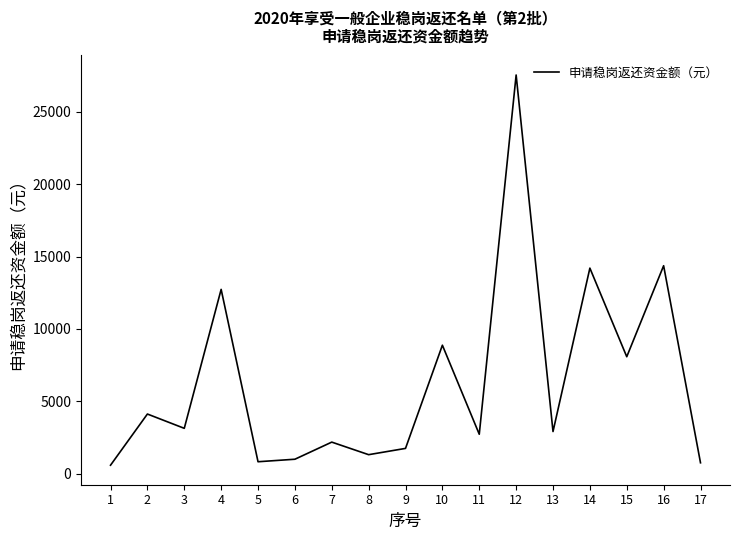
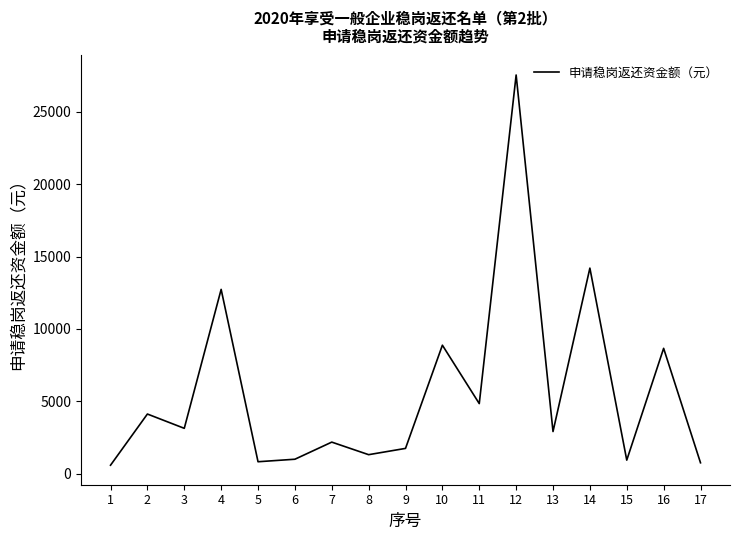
  {
    "1": 600,
    "2": 4100,
    "3": 3100,
    "4": 12700,
    "5": 800,
    "6": 1000,
    "7": 2200,
    "8": 1300,
    "9": 1700,
    "10": 8900,
-   "11": 2700,
+   "11": 4800,
    "12": 27600,
    "13": 2900,
    "14": 14200,
-   "15": 8100,
-   "16": 14400,
+   "15": 900,
+   "16": 8700,
    "17": 700
  }
